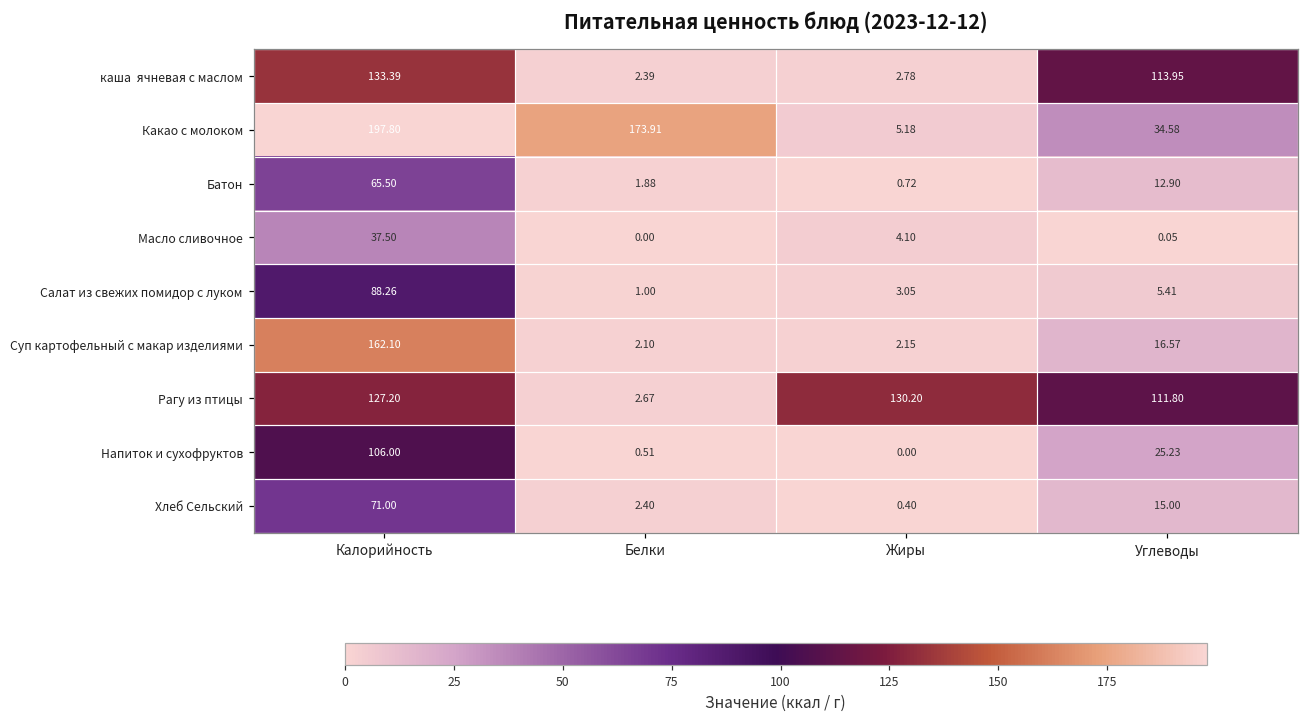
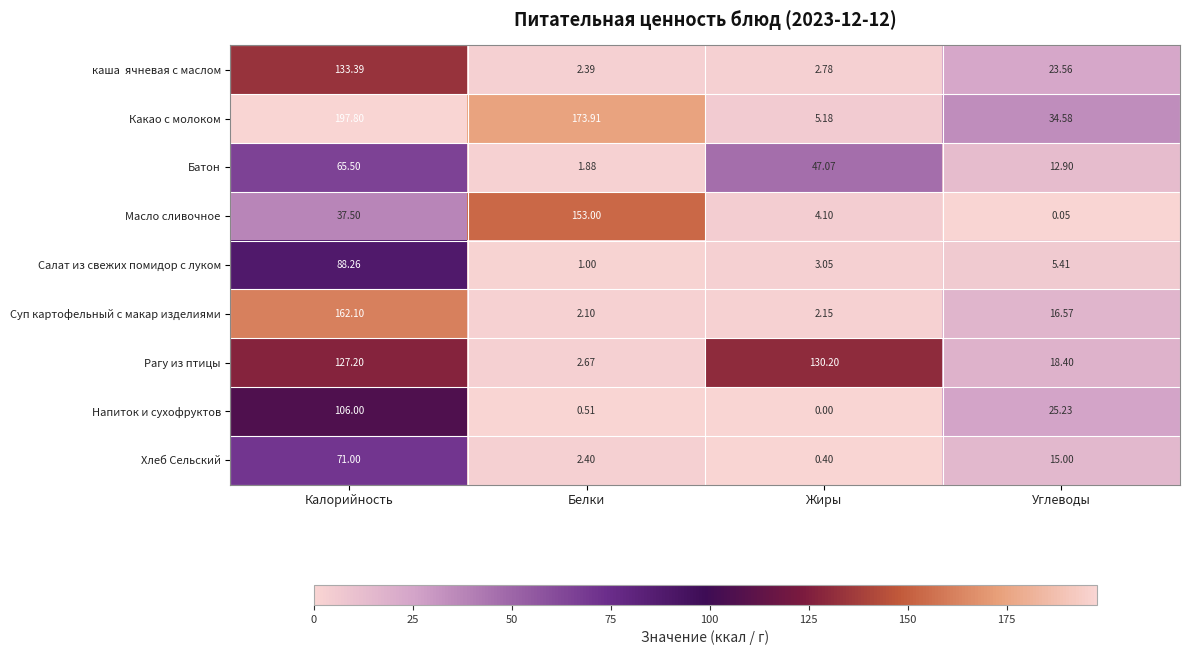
  {
    "каша ячневая с маслом": {
      "Калорийность": 133.39,
      "Белки": 2.39,
      "Жиры": 2.78,
-     "Углеводы": 113.95
+     "Углеводы": 23.56
    },
    "Какао с молоком": {
      "Белки": 173.91,
      "Жиры": 5.18,
      "Углеводы": 34.58
    },
    "Батон": {
      "Калорийность": 65.50,
      "Белки": 1.88,
-     "Жиры": 0.72,
+     "Жиры": 47.07,
      "Углеводы": 12.90
    },
    "Масло сливочное": {
      "Калорийность": 37.50,
-     "Белки": 0.00,
+     "Белки": 153.00,
      "Жиры": 4.10,
      "Углеводы": 0.05
    },
    "Салат из свежих помидор с луком": {
      "Калорийность": 88.26,
      "Белки": 1.00,
      "Жиры": 3.05,
      "Углеводы": 5.41
    },
    "Суп картофельный с макар изделиями": {
      "Калорийность": 162.10,
      "Белки": 2.10,
      "Жиры": 2.15,
      "Углеводы": 16.57
    },
    "Рагу из птицы": {
      "Калорийность": 127.20,
      "Белки": 2.67,
      "Жиры": 130.20,
-     "Углеводы": 111.80
+     "Углеводы": 18.40
    },
    "Напиток и сухофруктов": {
      "Калорийность": 106.00,
      "Белки": 0.51,
      "Жиры": 0.00,
      "Углеводы": 25.23
    },
    "Хлеб Сельский": {
      "Калорийность": 71.00,
      "Белки": 2.40,
      "Жиры": 0.40,
      "Углеводы": 15.00
    }
  }
